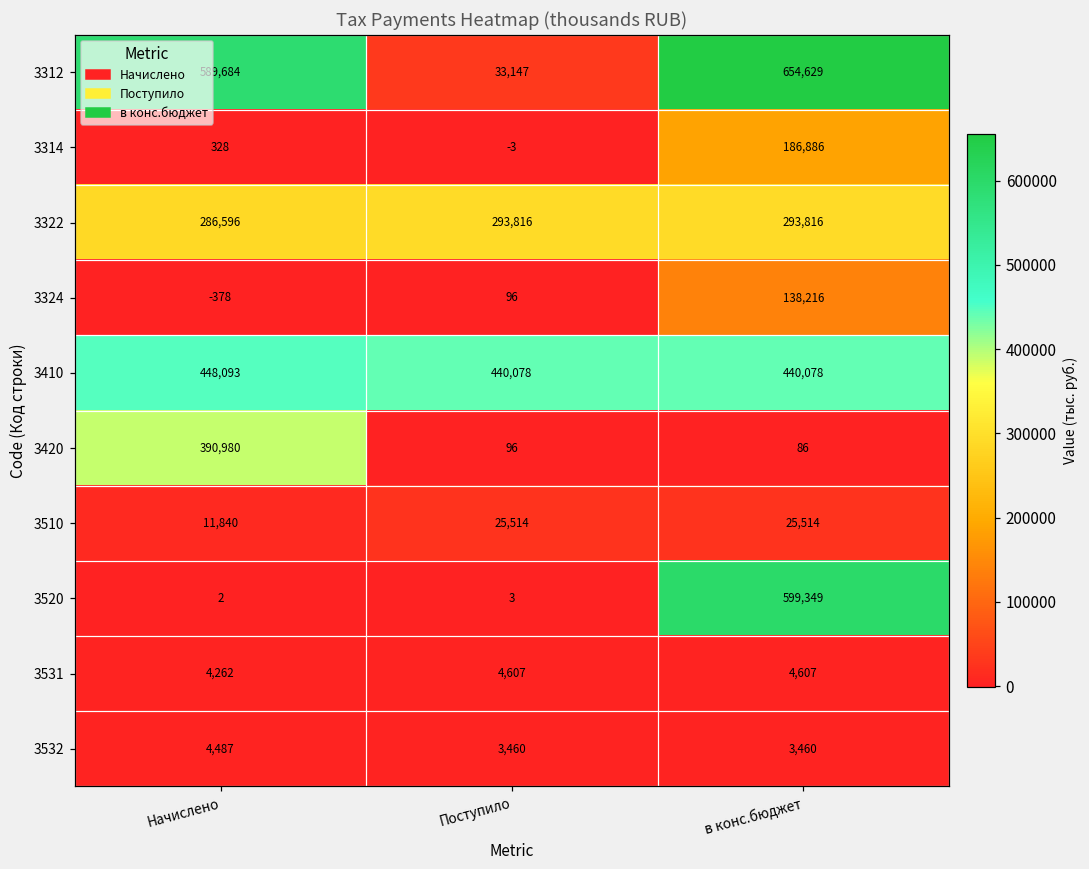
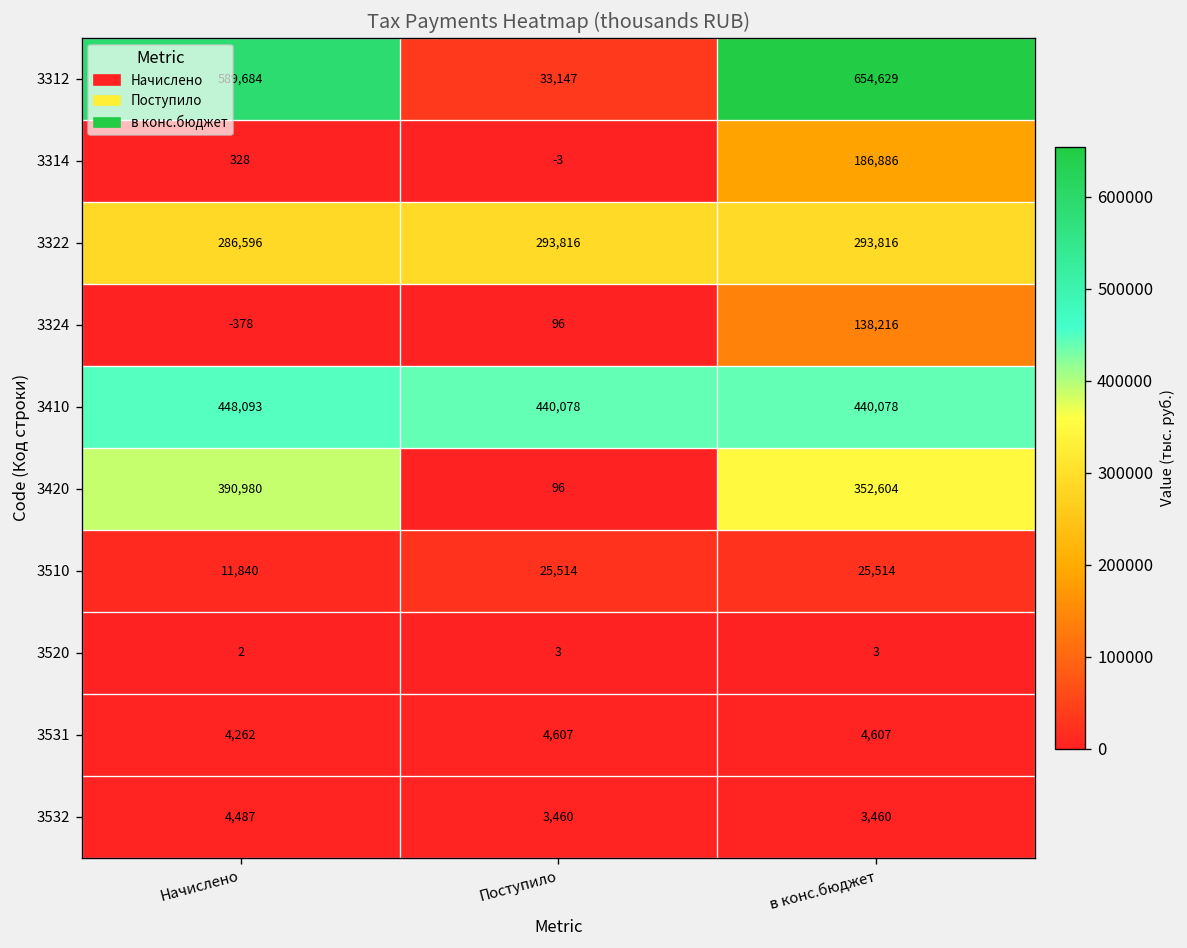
  {
    "3312": {
      "Поступило": "33,147",
      "в конс.бюджет": "654,629"
    },
    "3314": {
      "Начислено": "328",
      "Поступило": "-3",
      "в конс.бюджет": "186,886"
    },
    "3322": {
      "Начислено": "286,596",
      "Поступило": "293,816",
      "в конс.бюджет": "293,816"
    },
    "3324": {
      "Начислено": "-378",
      "Поступило": "96",
      "в конс.бюджет": "138,216"
    },
    "3410": {
      "Начислено": "448,093",
      "Поступило": "440,078",
      "в конс.бюджет": "440,078"
    },
    "3420": {
      "Начислено": "390,980",
      "Поступило": "96",
-     "в конс.бюджет": "86"
+     "в конс.бюджет": "352,604"
    },
    "3510": {
      "Начислено": "11,840",
      "Поступило": "25,514",
      "в конс.бюджет": "25,514"
    },
    "3520": {
      "Начислено": "2",
      "Поступило": "3",
-     "в конс.бюджет": "599,349"
+     "в конс.бюджет": "3"
    },
    "3531": {
      "Начислено": "4,262",
      "Поступило": "4,607",
      "в конс.бюджет": "4,607"
    },
    "3532": {
      "Начислено": "4,487",
      "Поступило": "3,460",
      "в конс.бюджет": "3,460"
    }
  }
